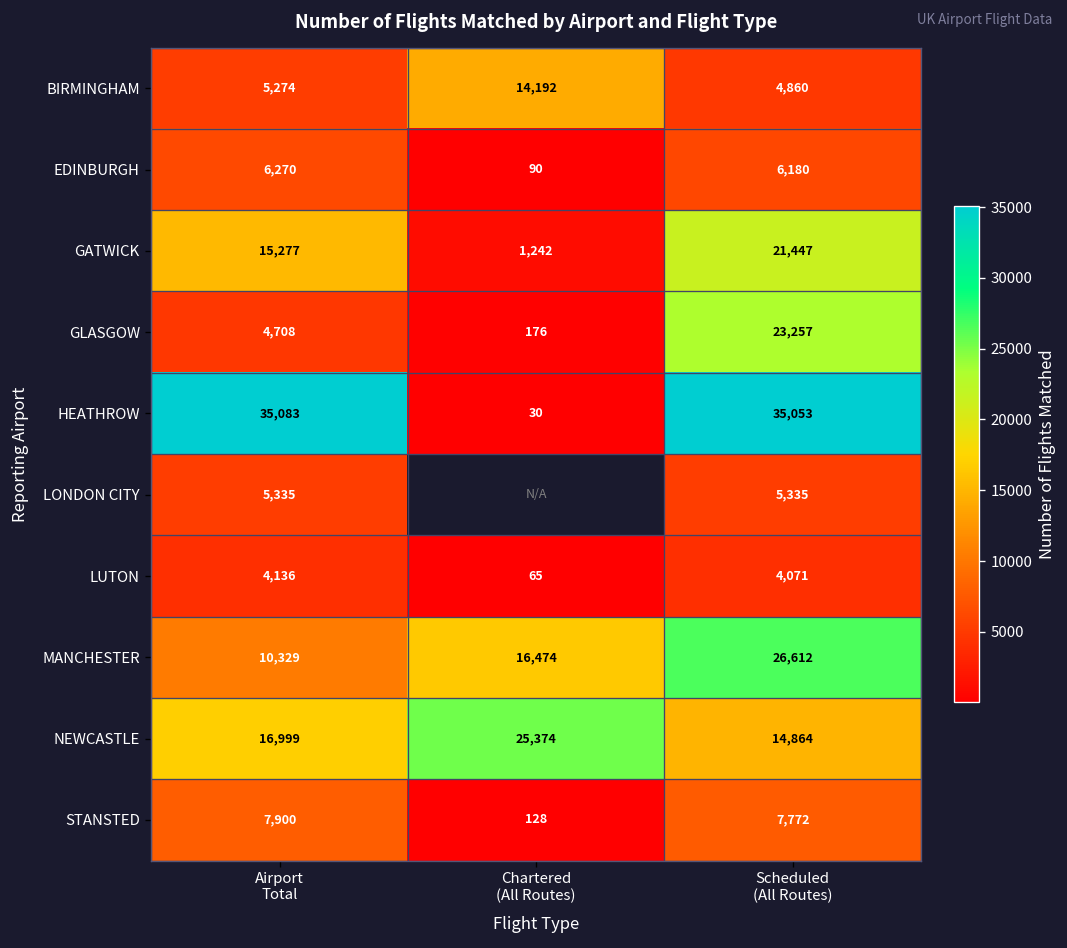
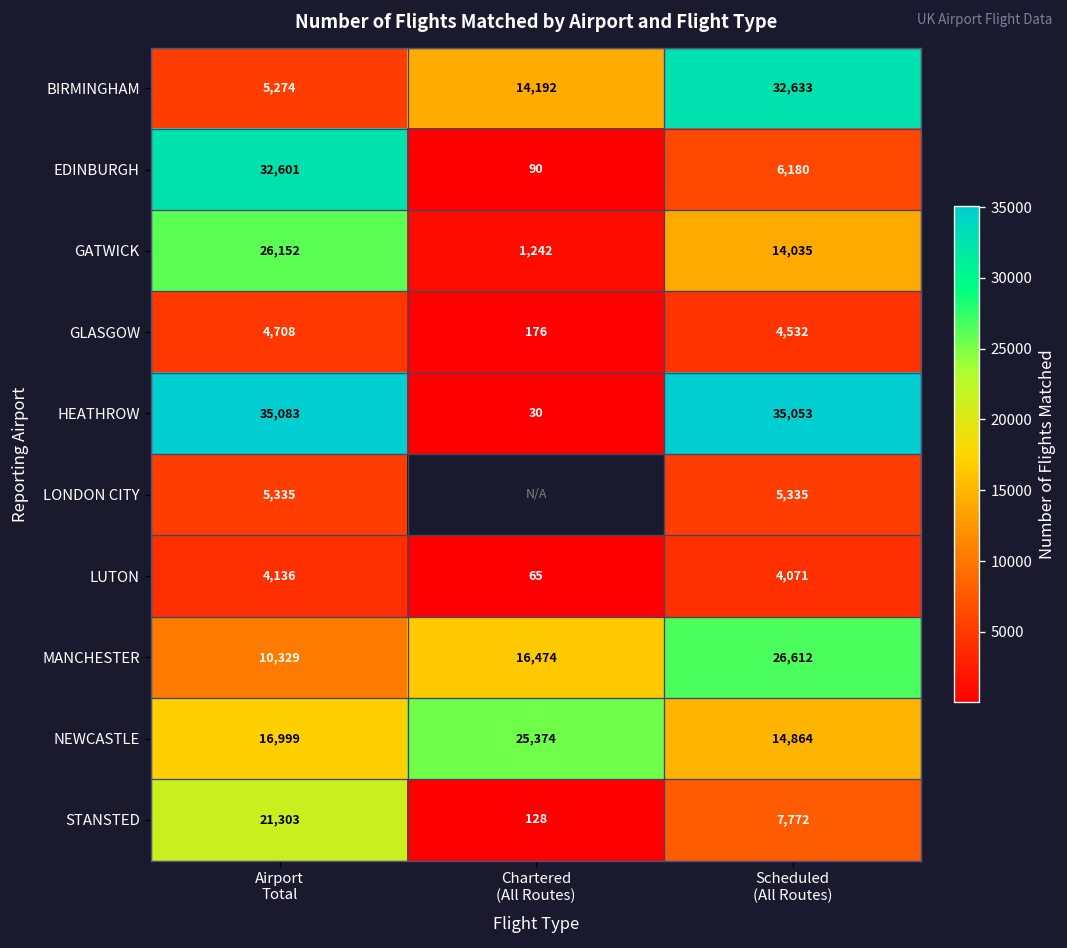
  {
    "BIRMINGHAM": {
      "Airport Total": "5,274",
      "Chartered (All Routes)": "14,192",
-     "Scheduled (All Routes)": "4,860"
+     "Scheduled (All Routes)": "32,633"
    },
    "EDINBURGH": {
-     "Airport Total": "6,270",
+     "Airport Total": "32,601",
      "Chartered (All Routes)": "90",
      "Scheduled (All Routes)": "6,180"
    },
    "GATWICK": {
-     "Airport Total": "15,277",
+     "Airport Total": "26,152",
      "Chartered (All Routes)": "1,242",
-     "Scheduled (All Routes)": "21,447"
+     "Scheduled (All Routes)": "14,035"
    },
    "GLASGOW": {
      "Airport Total": "4,708",
      "Chartered (All Routes)": "176",
-     "Scheduled (All Routes)": "23,257"
+     "Scheduled (All Routes)": "4,532"
    },
    "HEATHROW": {
      "Airport Total": "35,083",
      "Chartered (All Routes)": "30",
      "Scheduled (All Routes)": "35,053"
    },
    "LONDON CITY": {
      "Airport Total": "5,335",
      "Scheduled (All Routes)": "5,335"
    },
    "LUTON": {
      "Airport Total": "4,136",
      "Chartered (All Routes)": "65",
      "Scheduled (All Routes)": "4,071"
    },
    "MANCHESTER": {
      "Airport Total": "10,329",
      "Chartered (All Routes)": "16,474",
      "Scheduled (All Routes)": "26,612"
    },
    "NEWCASTLE": {
      "Airport Total": "16,999",
      "Chartered (All Routes)": "25,374",
      "Scheduled (All Routes)": "14,864"
    },
    "STANSTED": {
-     "Airport Total": "7,900",
+     "Airport Total": "21,303",
      "Chartered (All Routes)": "128",
      "Scheduled (All Routes)": "7,772"
    }
  }
